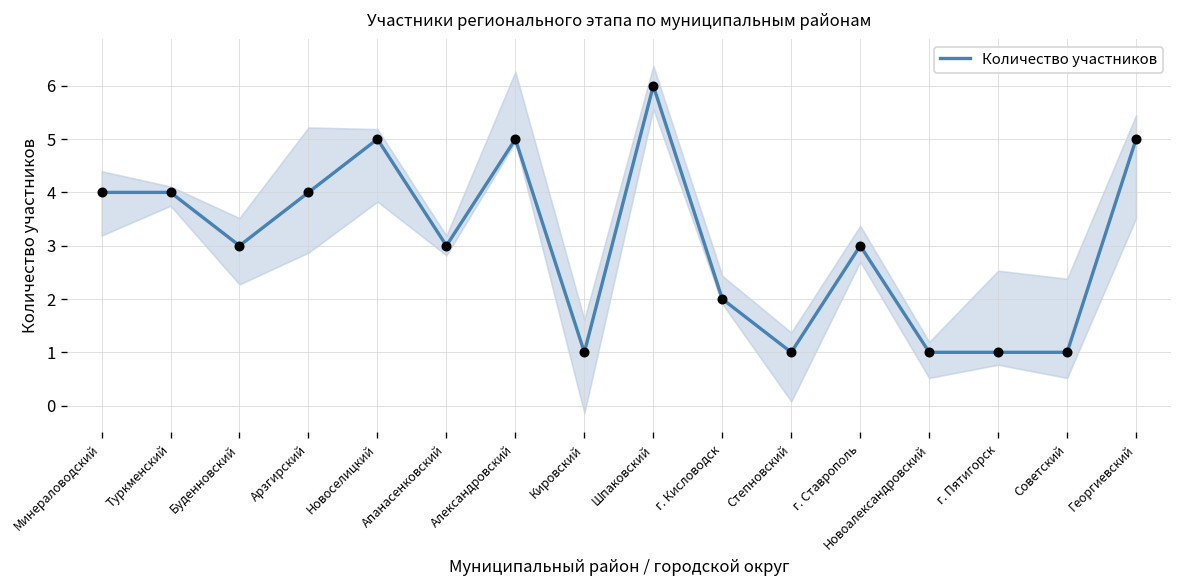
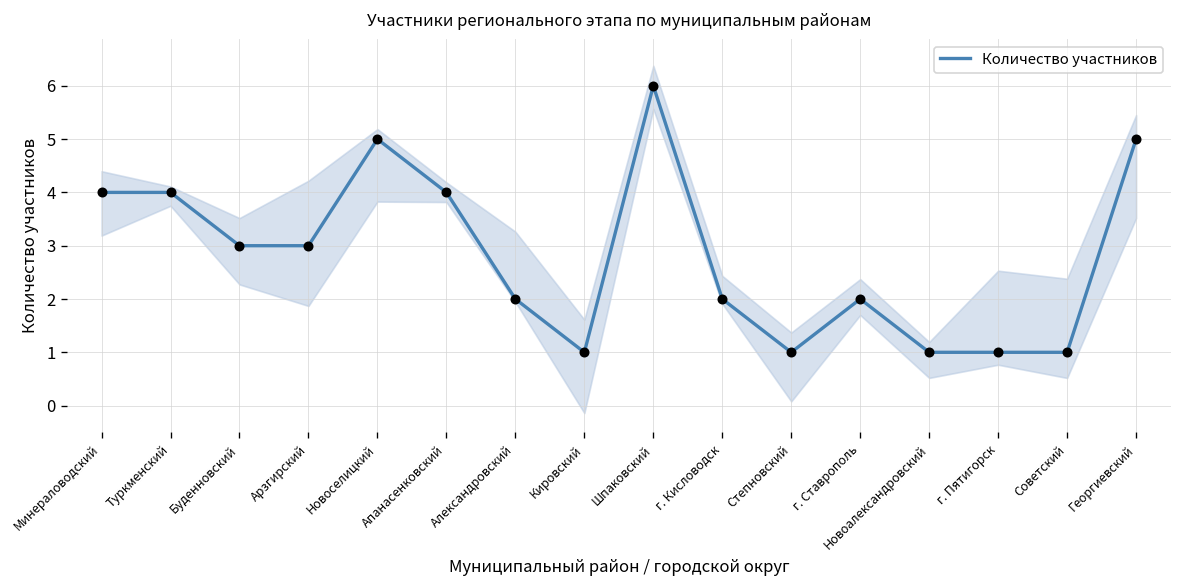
  {
    "Количество участников": {
      "Минераловодский": 4,
      "Туркменский": 4,
      "Буденновский": 3,
-     "Арзгирский": 4,
+     "Арзгирский": 3,
      "Новоселицкий": 5,
-     "Апанасенковский": 3,
-     "Александровский": 5,
+     "Апанасенковский": 4,
+     "Александровский": 2,
      "Кировский": 1,
      "Шпаковский": 6,
      "г. Кисловодск": 2,
      "Степновский": 1,
-     "г. Ставрополь": 3,
+     "г. Ставрополь": 2,
      "Новоалександровский": 1,
      "г. Пятигорск": 1,
      "Советский": 1,
      "Георгиевский": 5
    }
  }
